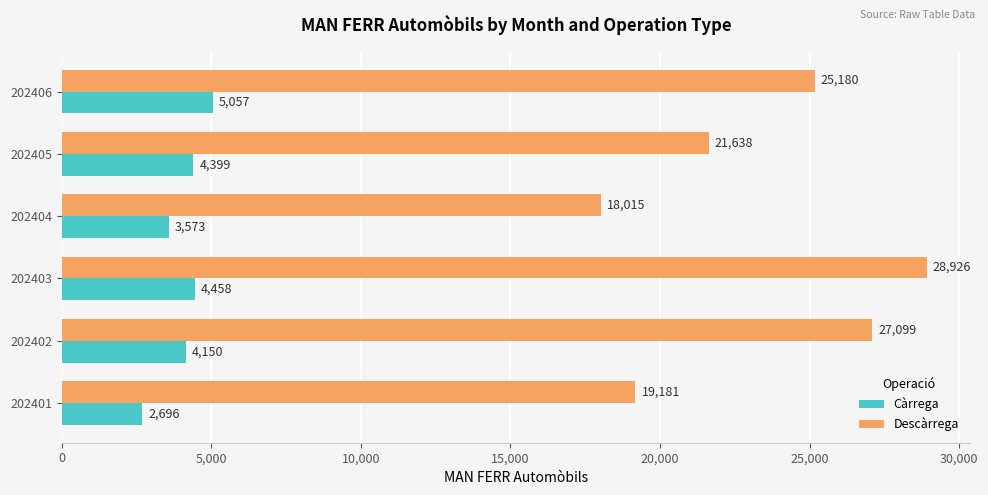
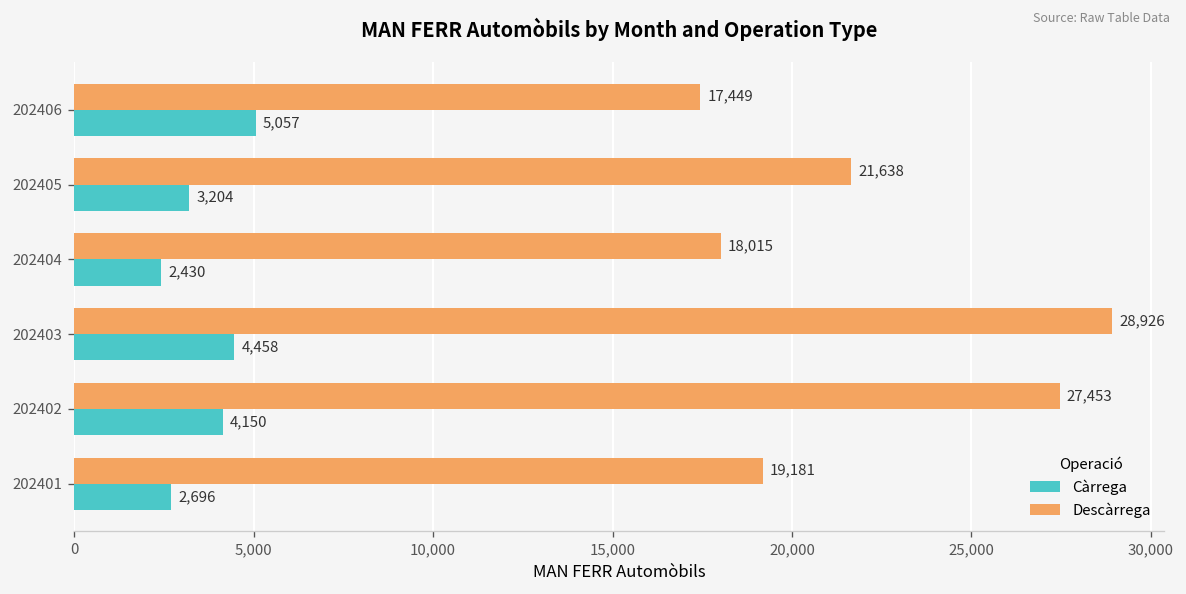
  {
    "Càrrega": {
      "202406": "5,057",
-     "202405": "4,399",
-     "202404": "3,573",
+     "202405": "3,204",
+     "202404": "2,430",
      "202403": "4,458",
      "202402": "4,150",
      "202401": "2,696"
    },
    "Descàrrega": {
-     "202406": "25,180",
+     "202406": "17,449",
      "202405": "21,638",
      "202404": "18,015",
      "202403": "28,926",
-     "202402": "27,099",
+     "202402": "27,453",
      "202401": "19,181"
    }
  }
